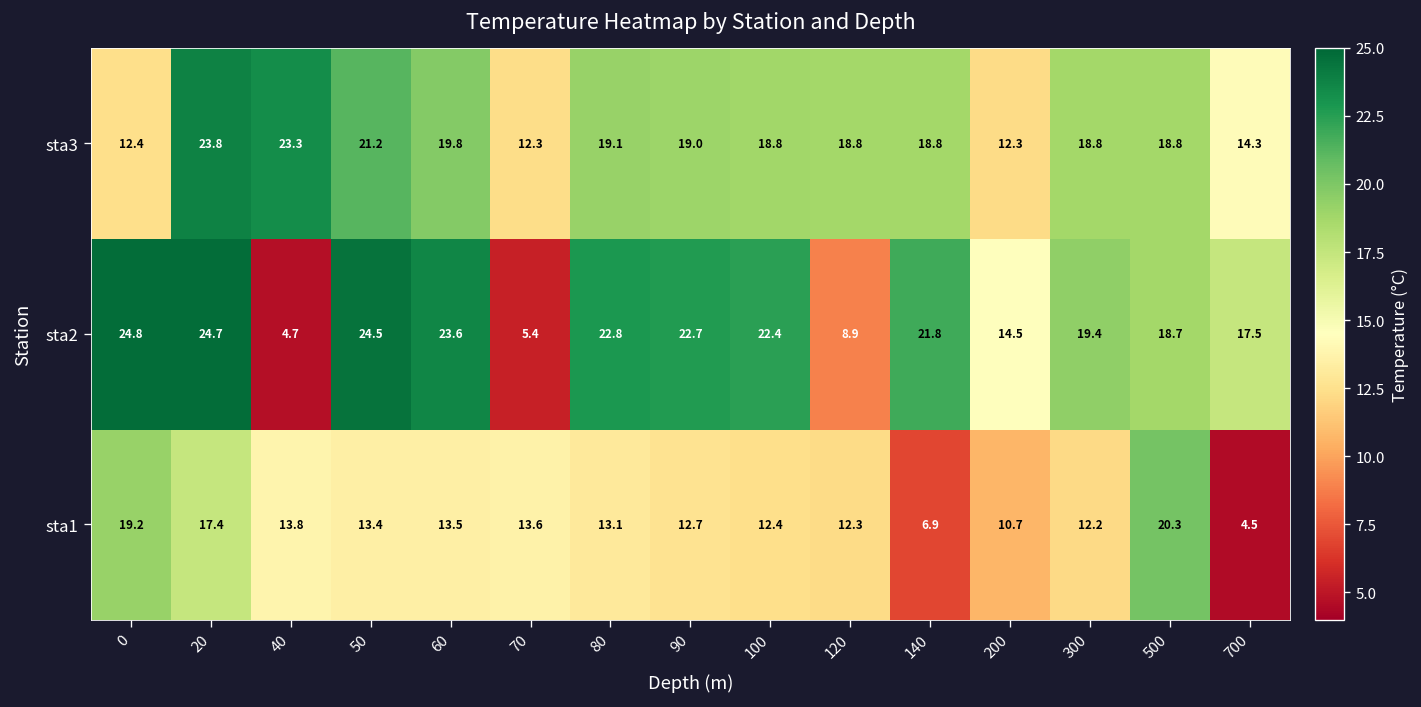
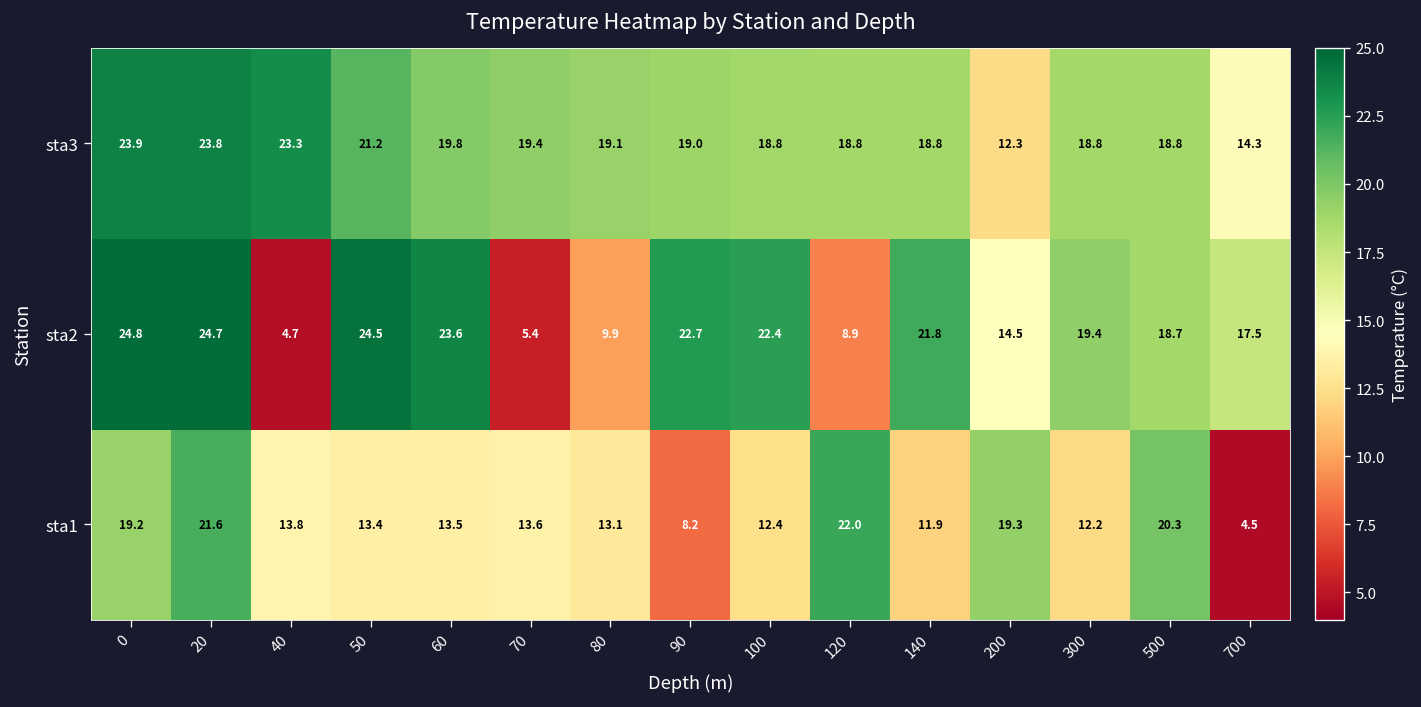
  {
    "sta3": {
-     "0": 12.4,
+     "0": 23.9,
      "20": 23.8,
      "40": 23.3,
      "50": 21.2,
      "60": 19.8,
-     "70": 12.3,
+     "70": 19.4,
      "80": 19.1,
      "90": 19.0,
      "100": 18.8,
      "120": 18.8,
      "140": 18.8,
      "200": 12.3,
      "300": 18.8,
      "500": 18.8,
      "700": 14.3
    },
    "sta2": {
      "0": 24.8,
      "20": 24.7,
      "40": 4.7,
      "50": 24.5,
      "60": 23.6,
      "70": 5.4,
-     "80": 22.8,
+     "80": 9.9,
      "90": 22.7,
      "100": 22.4,
      "120": 8.9,
      "140": 21.8,
      "200": 14.5,
      "300": 19.4,
      "500": 18.7,
      "700": 17.5
    },
    "sta1": {
      "0": 19.2,
-     "20": 17.4,
+     "20": 21.6,
      "40": 13.8,
      "50": 13.4,
      "60": 13.5,
      "70": 13.6,
      "80": 13.1,
-     "90": 12.7,
+     "90": 8.2,
      "100": 12.4,
-     "120": 12.3,
-     "140": 6.9,
-     "200": 10.7,
+     "120": 22.0,
+     "140": 11.9,
+     "200": 19.3,
      "300": 12.2,
      "500": 20.3,
      "700": 4.5
    }
  }
